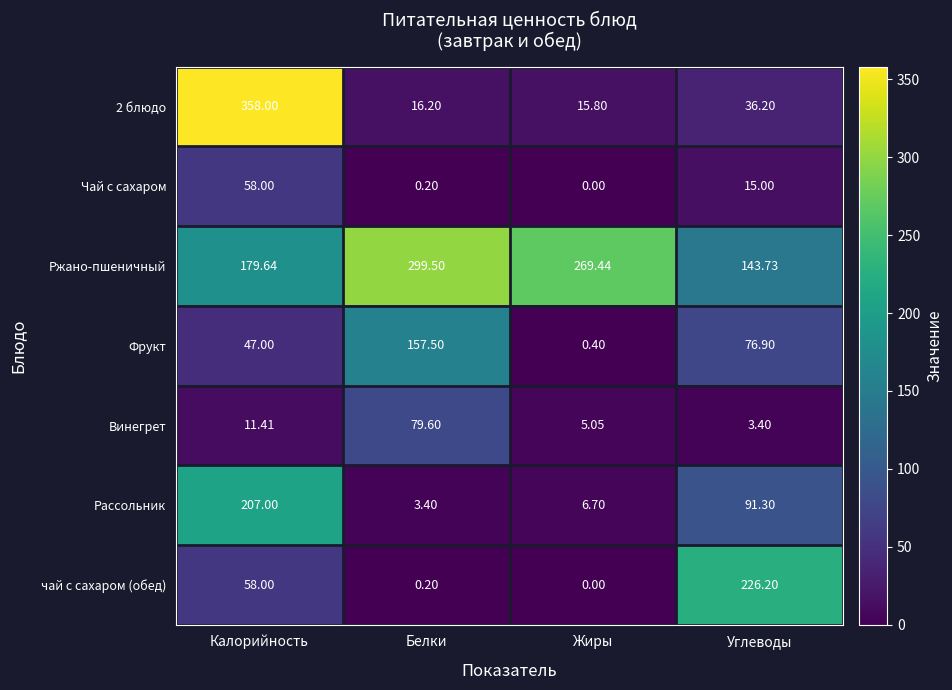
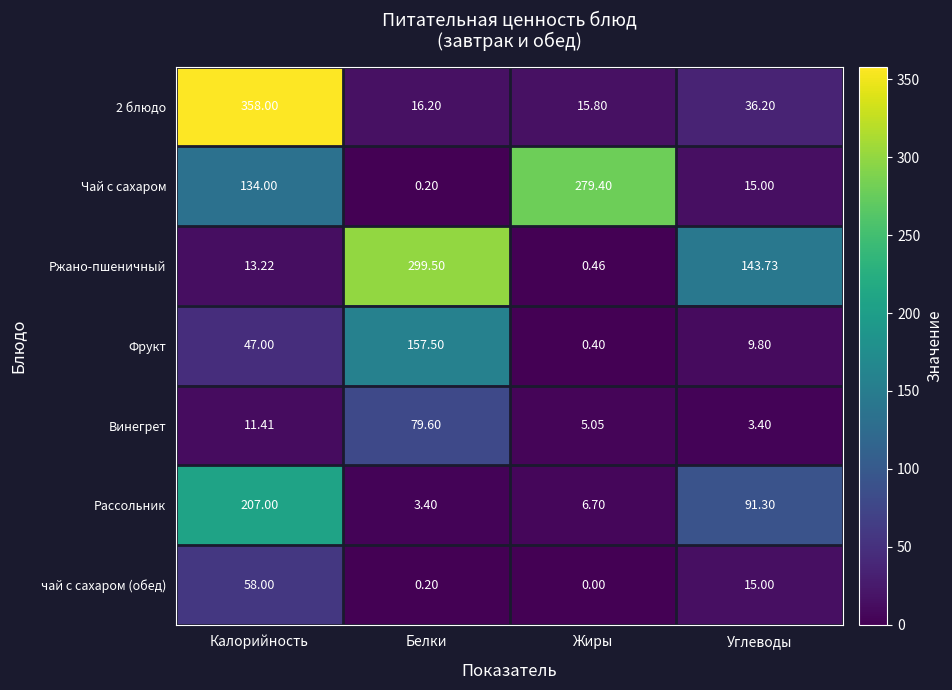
  {
    "2 блюдо": {
      "Калорийность": 358.00,
      "Белки": 16.20,
      "Жиры": 15.80,
      "Углеводы": 36.20
    },
    "Чай с сахаром": {
-     "Калорийность": 58.00,
+     "Калорийность": 134.00,
      "Белки": 0.20,
-     "Жиры": 0.00,
+     "Жиры": 279.40,
      "Углеводы": 15.00
    },
    "Ржано-пшеничный": {
-     "Калорийность": 179.64,
+     "Калорийность": 13.22,
      "Белки": 299.50,
-     "Жиры": 269.44,
+     "Жиры": 0.46,
      "Углеводы": 143.73
    },
    "Фрукт": {
      "Калорийность": 47.00,
      "Белки": 157.50,
      "Жиры": 0.40,
-     "Углеводы": 76.90
+     "Углеводы": 9.80
    },
    "Винегрет": {
      "Калорийность": 11.41,
      "Белки": 79.60,
      "Жиры": 5.05,
      "Углеводы": 3.40
    },
    "Рассольник": {
      "Калорийность": 207.00,
      "Белки": 3.40,
      "Жиры": 6.70,
      "Углеводы": 91.30
    },
    "чай с сахаром (обед)": {
      "Калорийность": 58.00,
      "Белки": 0.20,
      "Жиры": 0.00,
-     "Углеводы": 226.20
+     "Углеводы": 15.00
    }
  }
